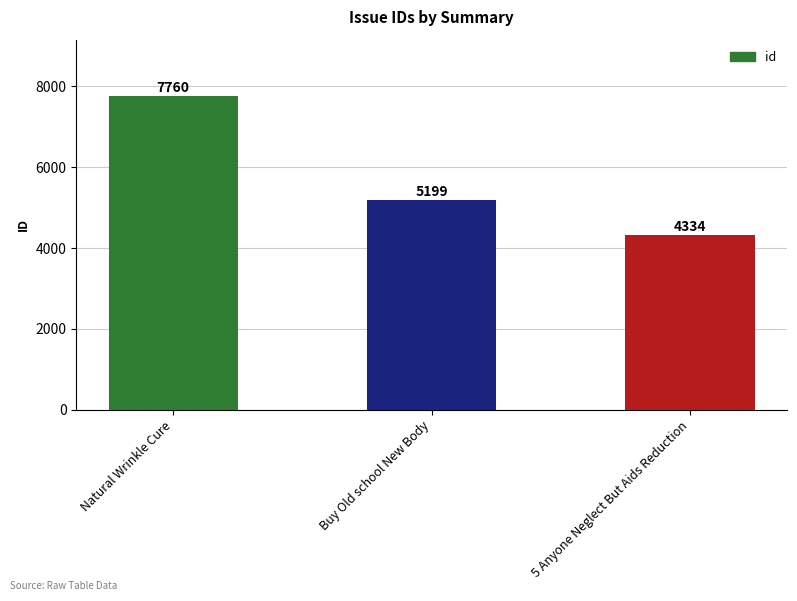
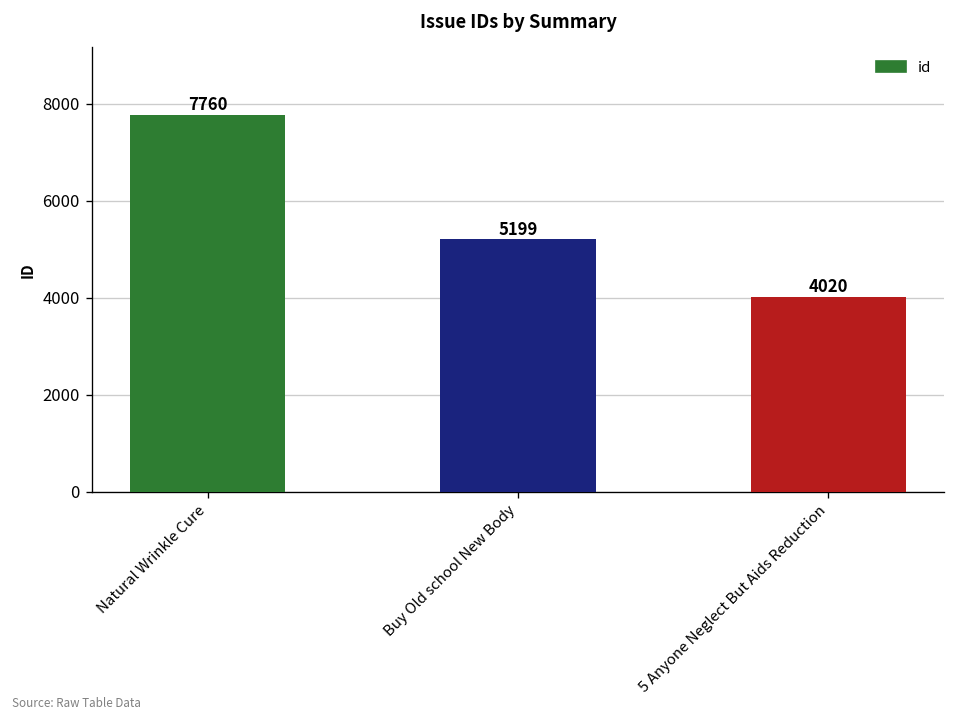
  {
    "Natural Wrinkle Cure": 7760,
    "Buy Old school New Body": 5199,
-   "5 Anyone Neglect But Aids Reduction": 4334
+   "5 Anyone Neglect But Aids Reduction": 4020
  }
